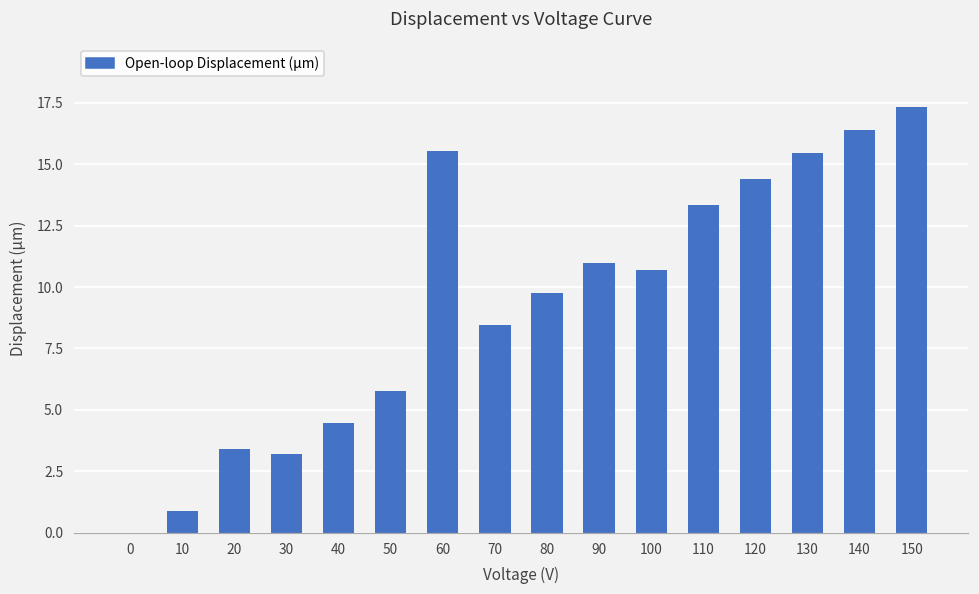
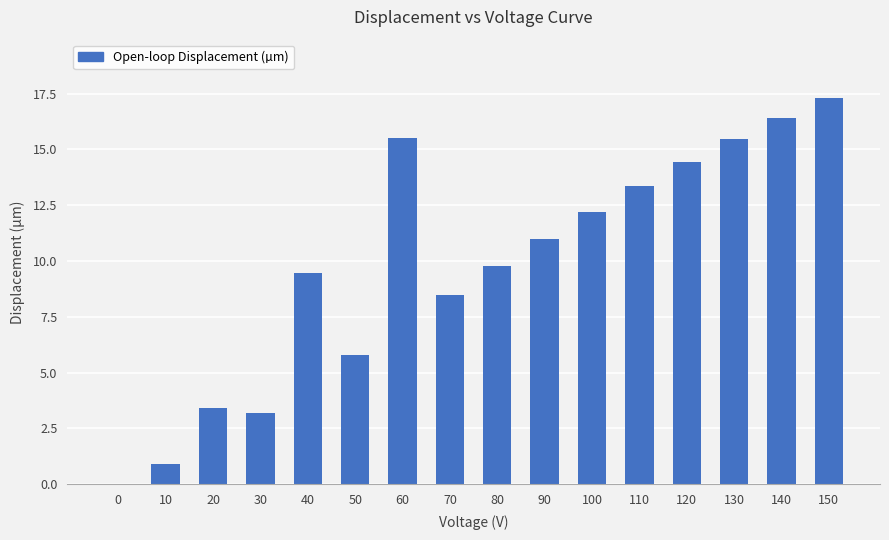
  {
    "0": 0.0,
    "10": 0.9,
    "20": 3.4,
    "30": 3.2,
-   "40": 4.5,
+   "40": 9.5,
    "50": 5.8,
    "60": 15.5,
    "70": 8.5,
    "80": 9.8,
    "90": 11.0,
-   "100": 10.7,
+   "100": 12.2,
    "110": 13.4,
    "120": 14.4,
    "130": 15.5,
    "140": 16.4,
    "150": 17.3
  }
